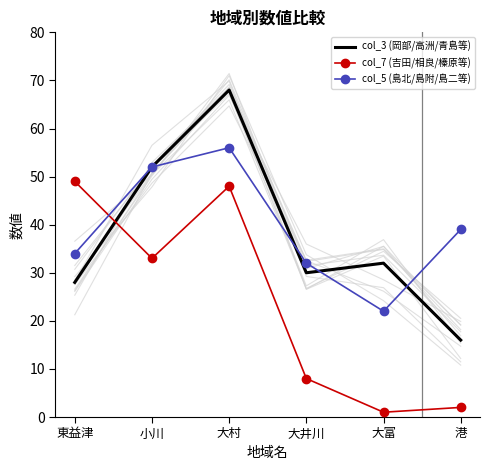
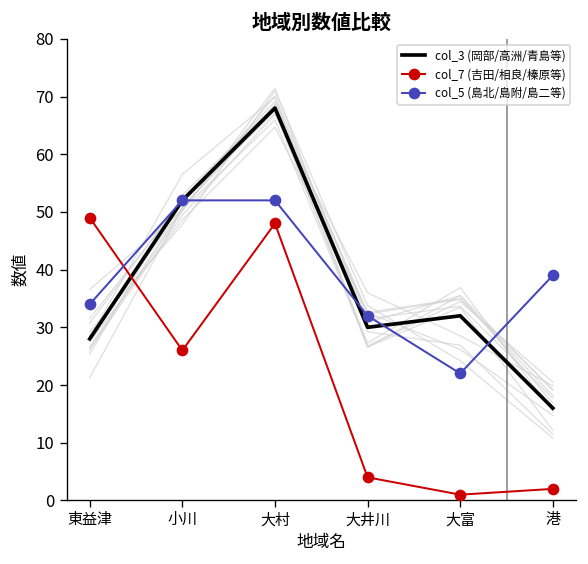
  {
    "col_3 (岡部/高洲/青島等)": {
      "大井川": 30,
      "大富": 32,
      "港": 16
    },
    "col_7 (吉田/相良/榛原等)": {
      "東益津": 49,
-     "小川": 33,
+     "小川": 26,
      "大村": 48,
-     "大井川": 8,
+     "大井川": 4,
      "大富": 1,
      "港": 2
    },
    "col_5 (島北/島附/島二等)": {
      "東益津": 34,
-     "大村": 56,
+     "大村": 52,
      "大富": 22,
      "港": 39
    }
  }
